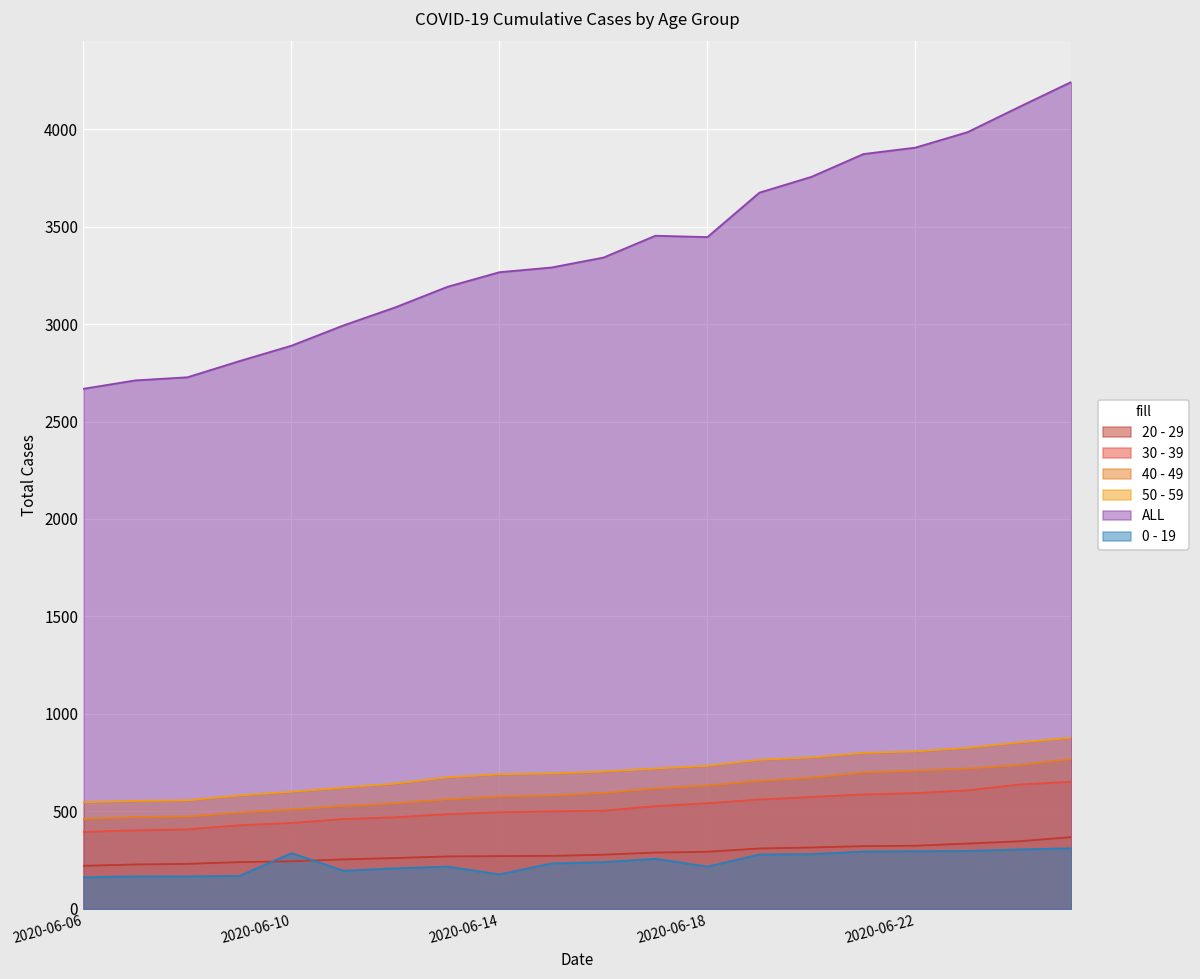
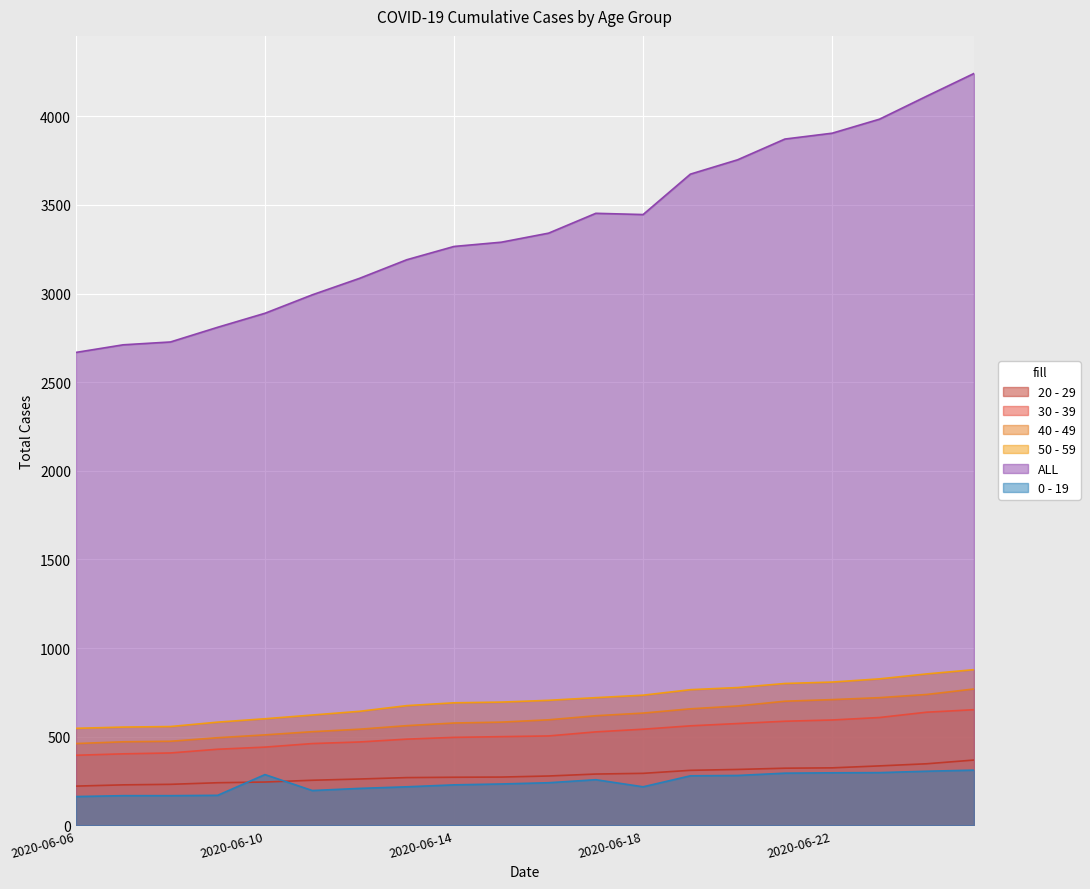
  {
    "ALL": {
      "2020-06-06": 2670,
      "2020-06-10": 2890,
      "2020-06-14": 3270,
      "2020-06-18": 3450,
      "2020-06-22": 3910
    },
    "0 - 19": {
      "2020-06-06": 160,
      "2020-06-10": 290,
-     "2020-06-14": 180,
+     "2020-06-14": 230,
      "2020-06-18": 220,
      "2020-06-22": 300
    }
  }
